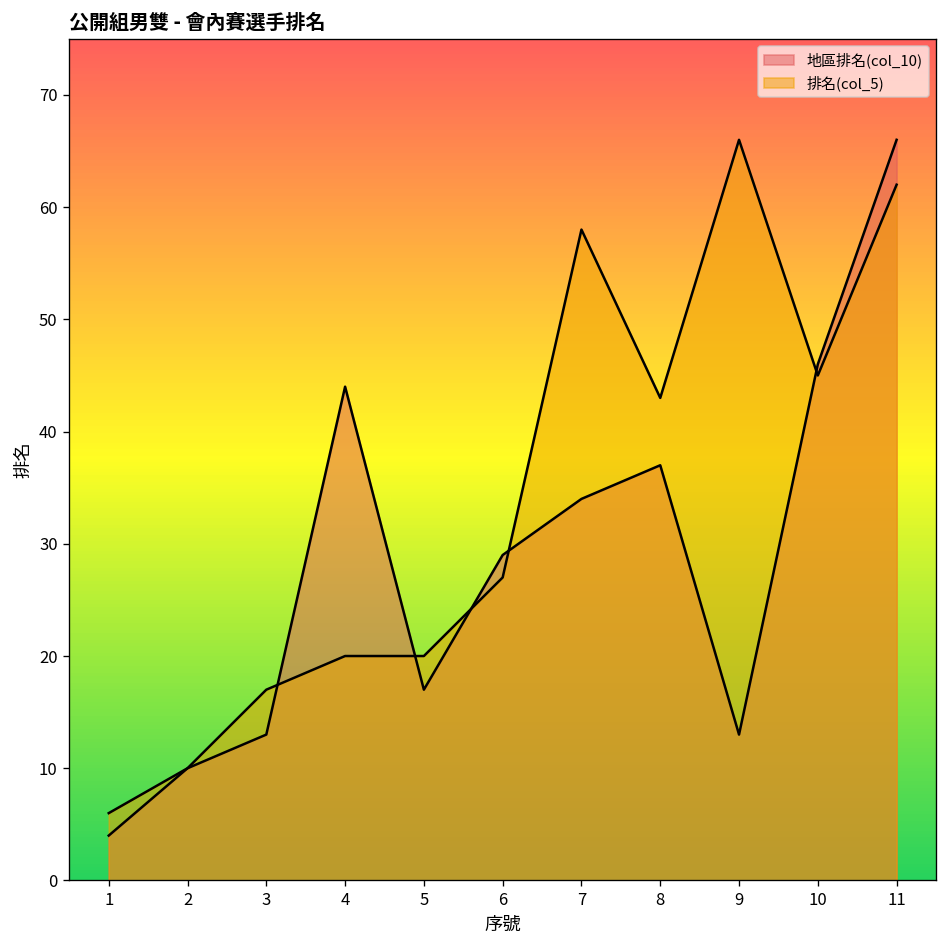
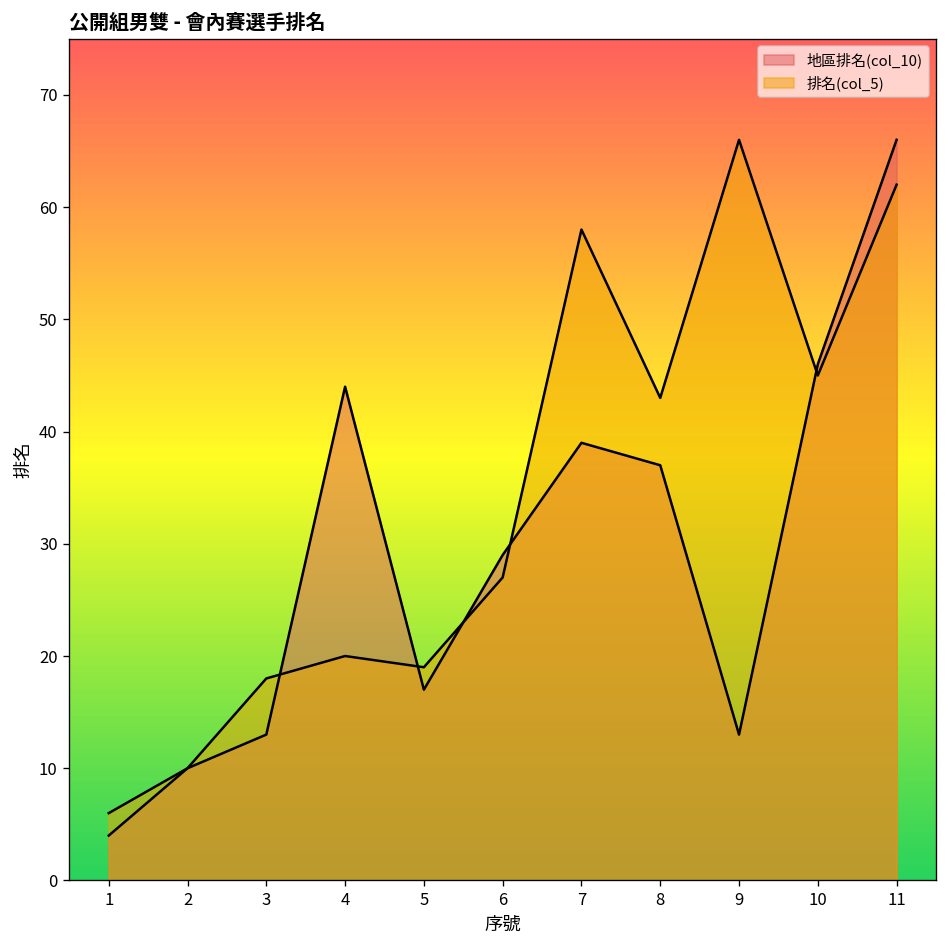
  {
    "地區排名(col_10)": {
      "1": 4,
      "3": 13,
      "4": 44,
      "5": 17,
      "6": 29,
-     "7": 34,
+     "7": 39,
      "8": 37,
      "9": 13,
      "10": 46,
      "11": 66
    },
    "排名(col_5)": {
      "1": 6,
-     "3": 17,
+     "3": 18,
      "4": 20,
-     "5": 20,
+     "5": 19,
      "6": 27,
      "7": 58,
      "8": 43,
      "9": 66,
      "10": 45,
      "11": 62
    }
  }
